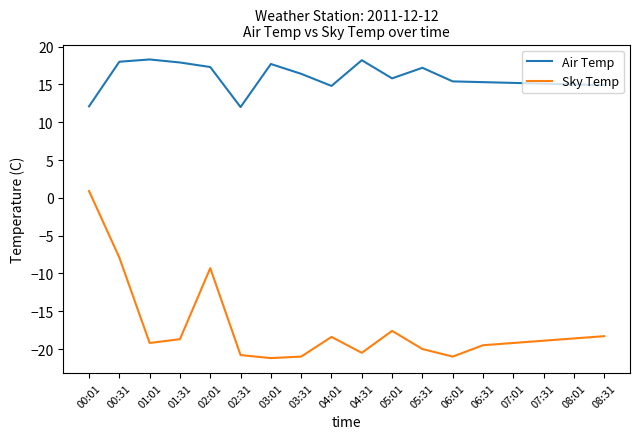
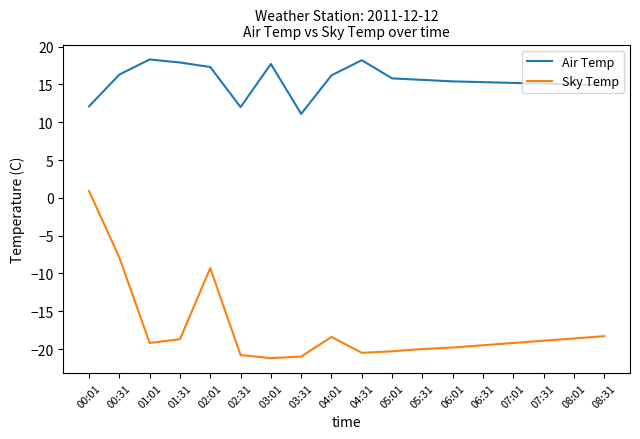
  {
    "Air Temp": {
      "00:01": 12,
-     "00:31": 18,
+     "00:31": 16,
      "01:01": 18,
      "01:31": 18,
      "02:01": 17,
      "02:31": 12,
      "03:01": 18,
-     "03:31": 16,
-     "04:01": 15,
+     "03:31": 11,
+     "04:01": 16,
      "04:31": 18,
      "05:01": 16,
-     "05:31": 17,
+     "05:31": 16,
      "06:01": 15,
      "06:31": 15,
      "07:01": 15
    },
    "Sky Temp": {
      "00:01": 1,
      "00:31": -8,
      "01:01": -19,
      "01:31": -19,
      "02:01": -9,
      "02:31": -21,
      "03:01": -21,
      "03:31": -21,
      "04:01": -18,
      "04:31": -21,
-     "05:01": -18,
+     "05:01": -20,
      "05:31": -20,
-     "06:01": -21,
+     "06:01": -20,
      "06:31": -20,
      "07:01": -19,
      "07:31": -19,
      "08:01": -19,
      "08:31": -18
    }
  }
